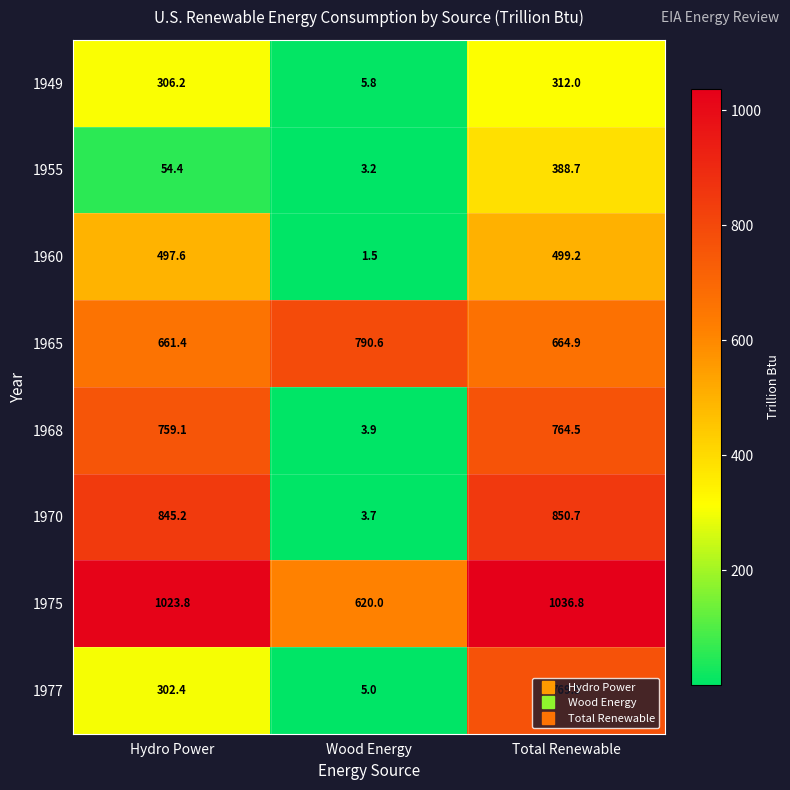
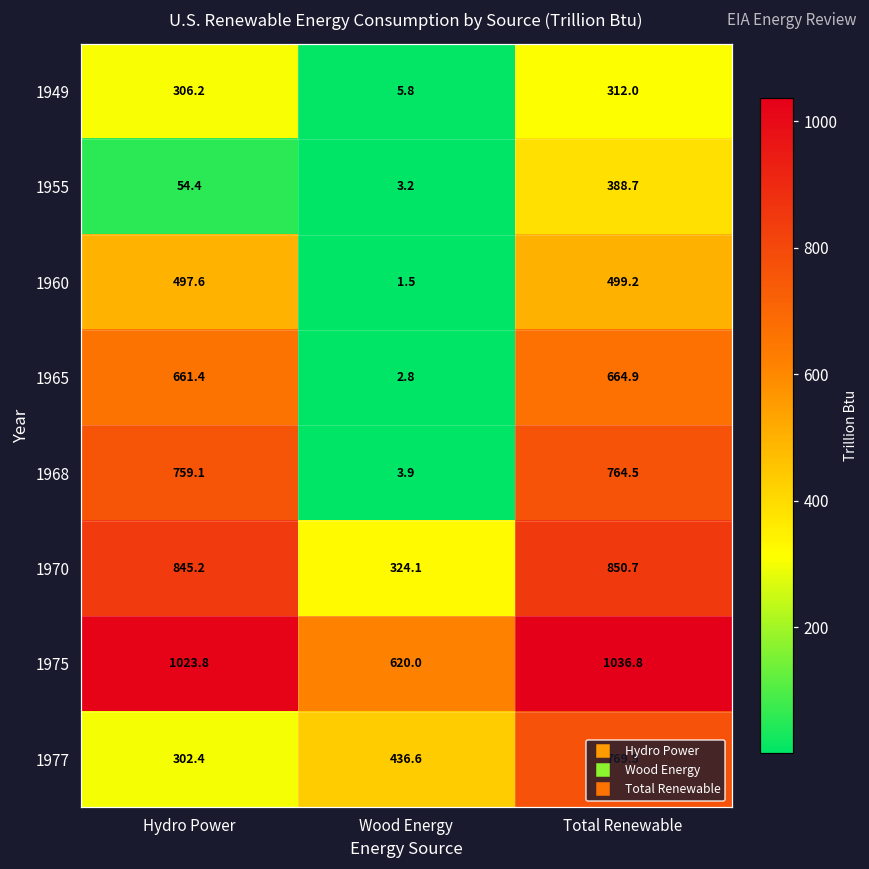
  {
    "1949": {
      "Hydro Power": 306.2,
      "Wood Energy": 5.8,
      "Total Renewable": 312.0
    },
    "1955": {
      "Hydro Power": 54.4,
      "Wood Energy": 3.2,
      "Total Renewable": 388.7
    },
    "1960": {
      "Hydro Power": 497.6,
      "Wood Energy": 1.5,
      "Total Renewable": 499.2
    },
    "1965": {
      "Hydro Power": 661.4,
-     "Wood Energy": 790.6,
+     "Wood Energy": 2.8,
      "Total Renewable": 664.9
    },
    "1968": {
      "Hydro Power": 759.1,
      "Wood Energy": 3.9,
      "Total Renewable": 764.5
    },
    "1970": {
      "Hydro Power": 845.2,
-     "Wood Energy": 3.7,
+     "Wood Energy": 324.1,
      "Total Renewable": 850.7
    },
    "1975": {
      "Hydro Power": 1023.8,
      "Wood Energy": 620.0,
      "Total Renewable": 1036.8
    },
    "1977": {
      "Hydro Power": 302.4,
-     "Wood Energy": 5.0
+     "Wood Energy": 436.6
    }
  }
